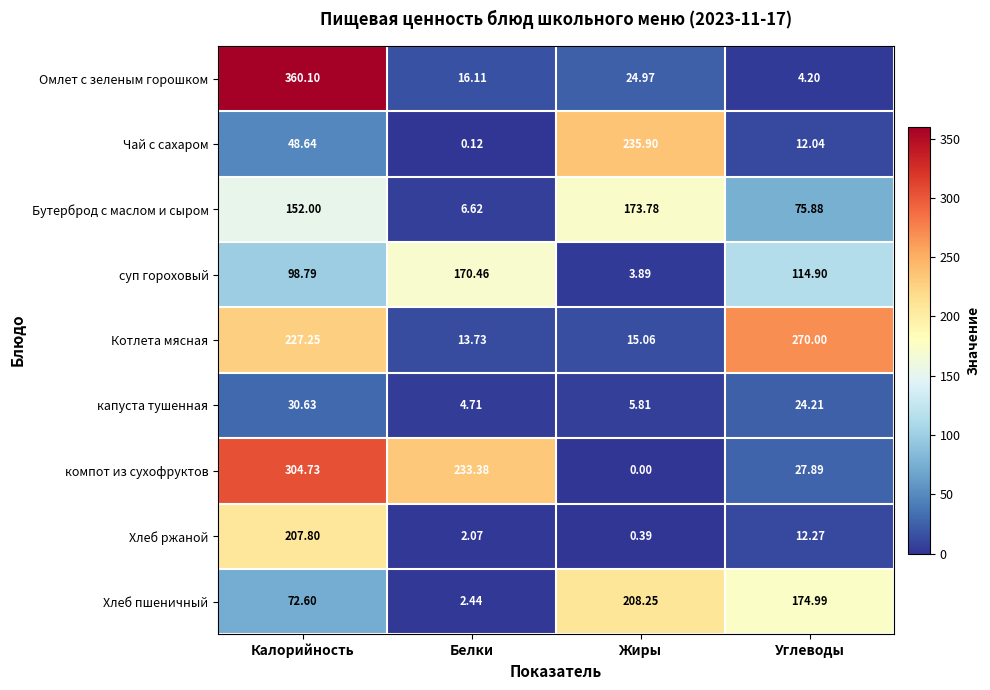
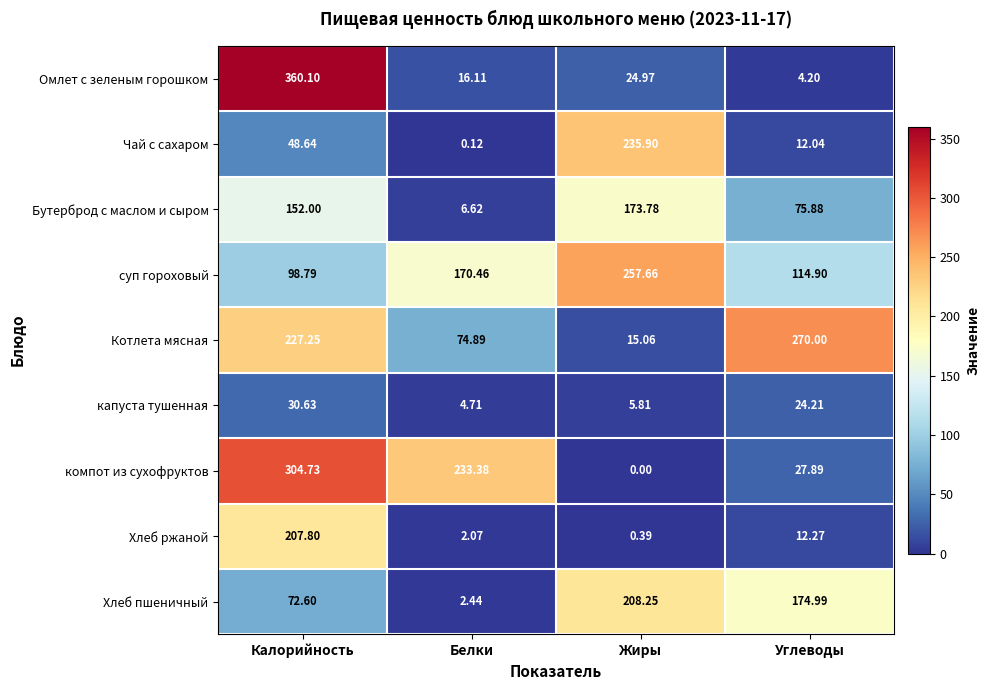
  {
    "Омлет с зеленым горошком": {
      "Калорийность": 360.10,
      "Белки": 16.11,
      "Жиры": 24.97,
      "Углеводы": 4.20
    },
    "Чай с сахаром": {
      "Калорийность": 48.64,
      "Белки": 0.12,
      "Жиры": 235.90,
      "Углеводы": 12.04
    },
    "Бутерброд с маслом и сыром": {
      "Калорийность": 152.00,
      "Белки": 6.62,
      "Жиры": 173.78,
      "Углеводы": 75.88
    },
    "суп гороховый": {
      "Калорийность": 98.79,
      "Белки": 170.46,
-     "Жиры": 3.89,
+     "Жиры": 257.66,
      "Углеводы": 114.90
    },
    "Котлета мясная": {
      "Калорийность": 227.25,
-     "Белки": 13.73,
+     "Белки": 74.89,
      "Жиры": 15.06,
      "Углеводы": 270.00
    },
    "капуста тушенная": {
      "Калорийность": 30.63,
      "Белки": 4.71,
      "Жиры": 5.81,
      "Углеводы": 24.21
    },
    "компот из сухофруктов": {
      "Калорийность": 304.73,
      "Белки": 233.38,
      "Жиры": 0.00,
      "Углеводы": 27.89
    },
    "Хлеб ржаной": {
      "Калорийность": 207.80,
      "Белки": 2.07,
      "Жиры": 0.39,
      "Углеводы": 12.27
    },
    "Хлеб пшеничный": {
      "Калорийность": 72.60,
      "Белки": 2.44,
      "Жиры": 208.25,
      "Углеводы": 174.99
    }
  }
